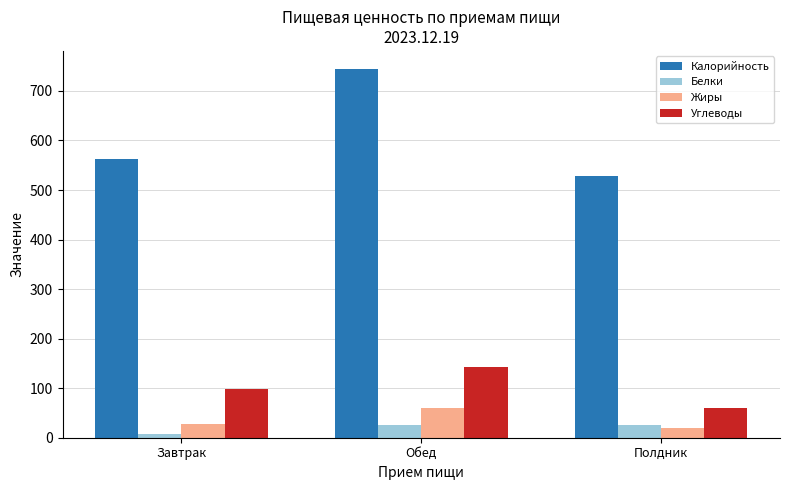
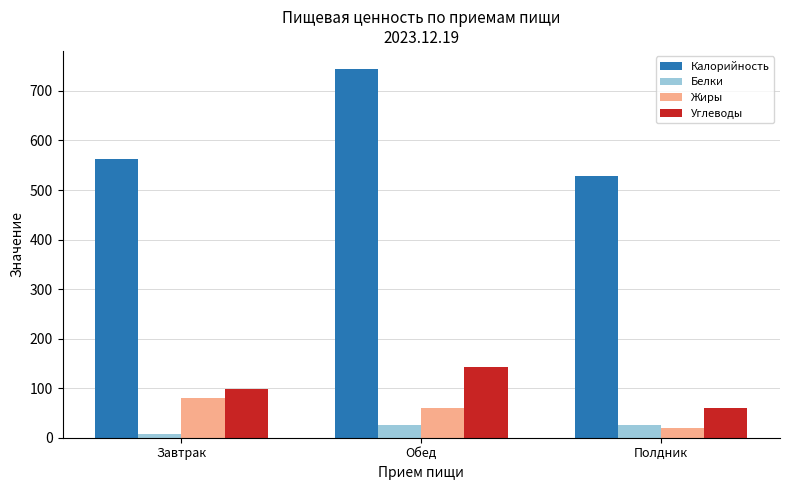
  {
    "Калорийность": {
      "Завтрак": 560,
      "Обед": 740,
      "Полдник": 530
    },
    "Белки": {
      "Завтрак": 10,
      "Обед": 30,
      "Полдник": 30
    },
    "Жиры": {
-     "Завтрак": 30,
+     "Завтрак": 80,
      "Обед": 60,
      "Полдник": 20
    },
    "Углеводы": {
      "Завтрак": 100,
      "Обед": 140,
      "Полдник": 60
    }
  }
